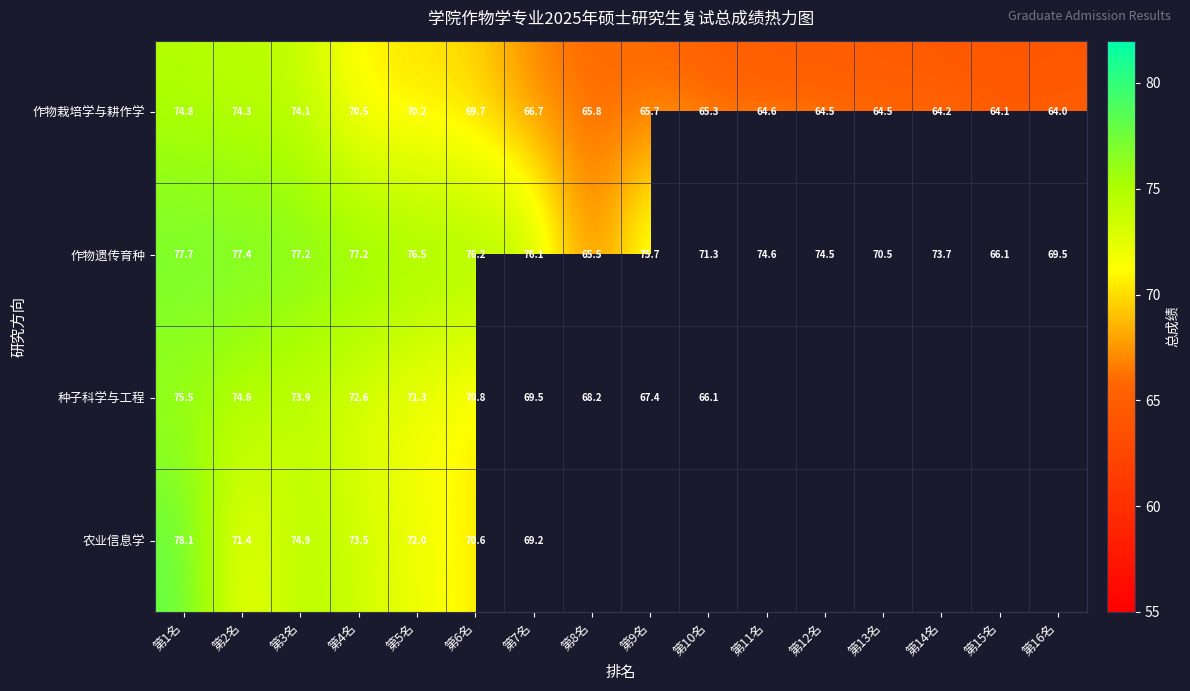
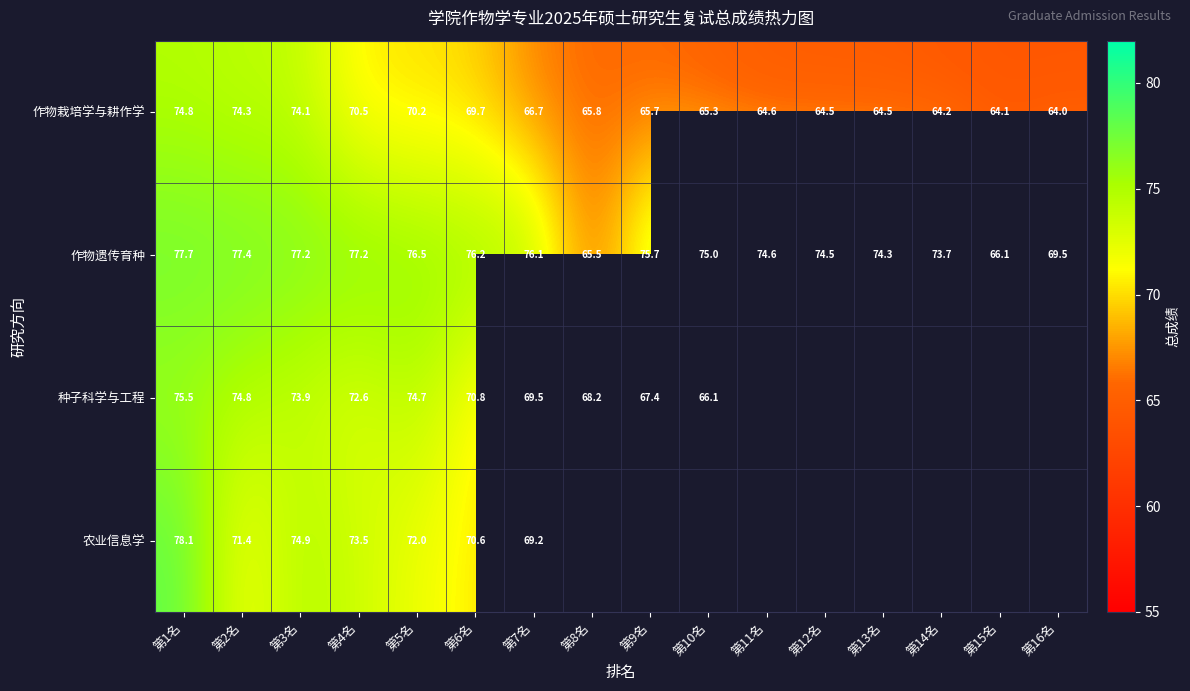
  {
    "作物栽培学与耕作学": {
      "第1名": 74.8,
      "第2名": 74.3,
      "第3名": 74.1,
      "第4名": 70.5,
      "第5名": 70.2,
      "第6名": 69.7,
      "第7名": 66.7,
      "第8名": 65.8,
      "第9名": 65.7,
      "第10名": 65.3,
      "第11名": 64.6,
      "第12名": 64.5,
      "第13名": 64.5,
      "第14名": 64.2,
      "第15名": 64.1,
      "第16名": 64.0
    },
    "作物遗传育种": {
      "第1名": 77.7,
      "第2名": 77.4,
      "第3名": 77.2,
      "第4名": 77.2,
      "第5名": 76.5,
      "第6名": 76.2,
      "第7名": 76.1,
      "第8名": 65.5,
      "第9名": 75.7,
-     "第10名": 71.3,
+     "第10名": 75.0,
      "第11名": 74.6,
      "第12名": 74.5,
-     "第13名": 70.5,
+     "第13名": 74.3,
      "第14名": 73.7,
      "第15名": 66.1,
      "第16名": 69.5
    },
    "种子科学与工程": {
      "第1名": 75.5,
      "第2名": 74.8,
      "第3名": 73.9,
      "第4名": 72.6,
-     "第5名": 71.3,
+     "第5名": 74.7,
      "第6名": 70.8,
      "第7名": 69.5,
      "第8名": 68.2,
      "第9名": 67.4,
      "第10名": 66.1
    },
    "农业信息学": {
      "第1名": 78.1,
      "第2名": 71.4,
      "第3名": 74.9,
      "第4名": 73.5,
      "第5名": 72.0,
      "第6名": 70.6,
      "第7名": 69.2
    }
  }
